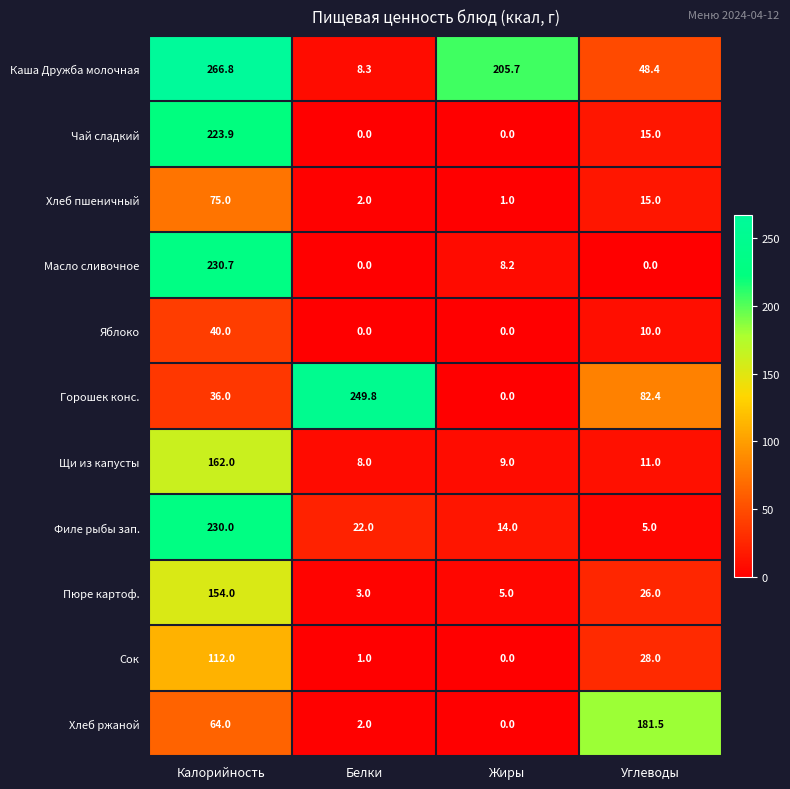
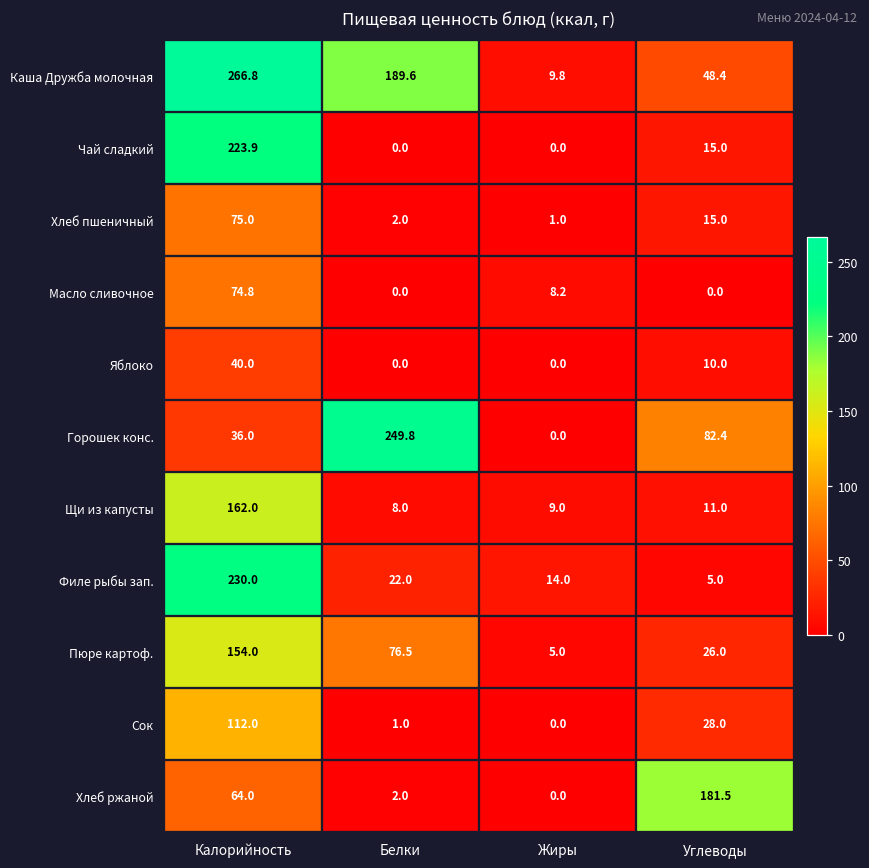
  {
    "Каша Дружба молочная": {
      "Калорийность": 266.8,
-     "Белки": 8.3,
-     "Жиры": 205.7,
+     "Белки": 189.6,
+     "Жиры": 9.8,
      "Углеводы": 48.4
    },
    "Чай сладкий": {
      "Калорийность": 223.9,
      "Белки": 0.0,
      "Жиры": 0.0,
      "Углеводы": 15.0
    },
    "Хлеб пшеничный": {
      "Калорийность": 75.0,
      "Белки": 2.0,
      "Жиры": 1.0,
      "Углеводы": 15.0
    },
    "Масло сливочное": {
-     "Калорийность": 230.7,
+     "Калорийность": 74.8,
      "Белки": 0.0,
      "Жиры": 8.2,
      "Углеводы": 0.0
    },
    "Яблоко": {
      "Калорийность": 40.0,
      "Белки": 0.0,
      "Жиры": 0.0,
      "Углеводы": 10.0
    },
    "Горошек конс.": {
      "Калорийность": 36.0,
      "Белки": 249.8,
      "Жиры": 0.0,
      "Углеводы": 82.4
    },
    "Щи из капусты": {
      "Калорийность": 162.0,
      "Белки": 8.0,
      "Жиры": 9.0,
      "Углеводы": 11.0
    },
    "Филе рыбы зап.": {
      "Калорийность": 230.0,
      "Белки": 22.0,
      "Жиры": 14.0,
      "Углеводы": 5.0
    },
    "Пюре картоф.": {
      "Калорийность": 154.0,
-     "Белки": 3.0,
+     "Белки": 76.5,
      "Жиры": 5.0,
      "Углеводы": 26.0
    },
    "Сок": {
      "Калорийность": 112.0,
      "Белки": 1.0,
      "Жиры": 0.0,
      "Углеводы": 28.0
    },
    "Хлеб ржаной": {
      "Калорийность": 64.0,
      "Белки": 2.0,
      "Жиры": 0.0,
      "Углеводы": 181.5
    }
  }
